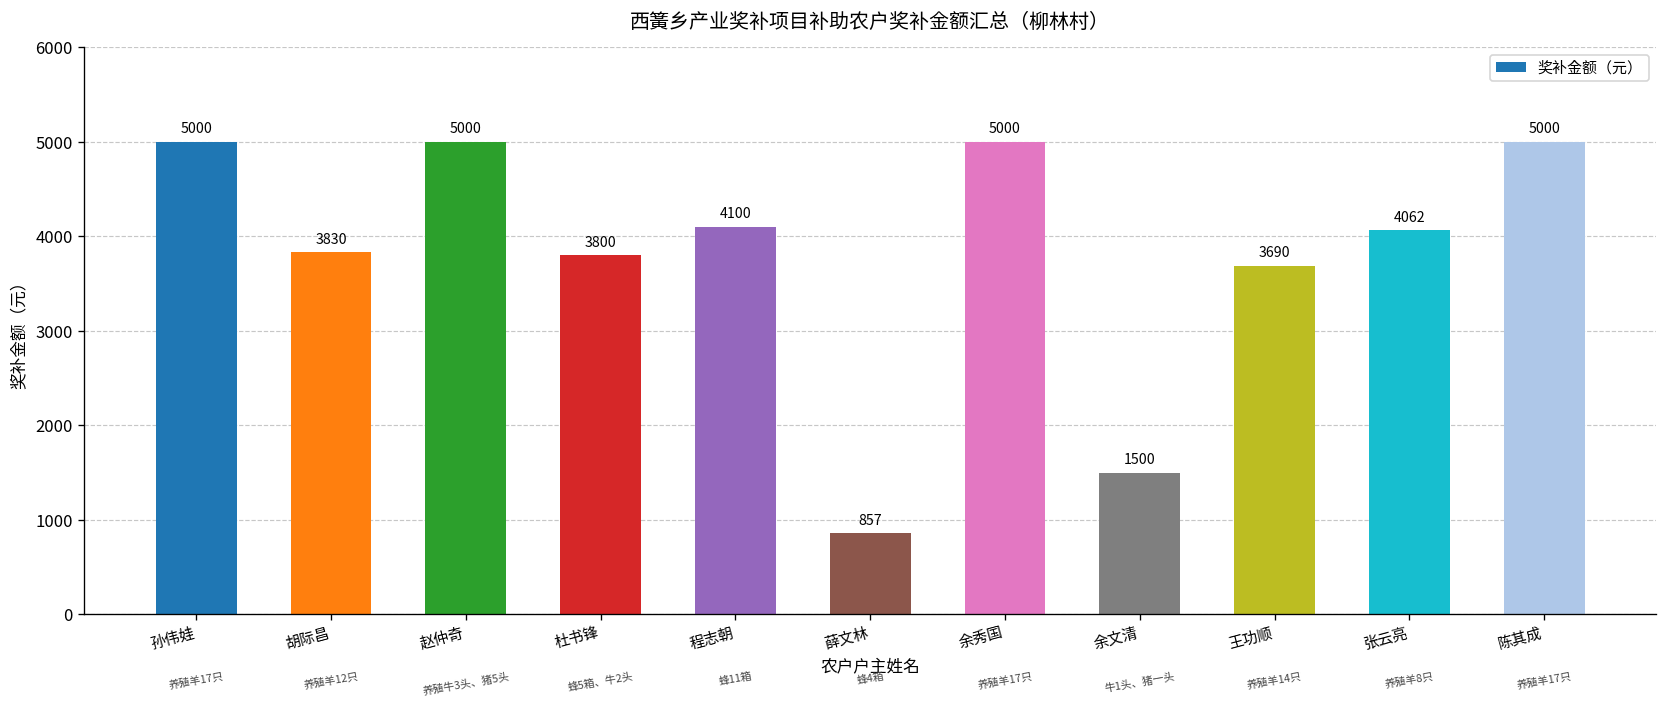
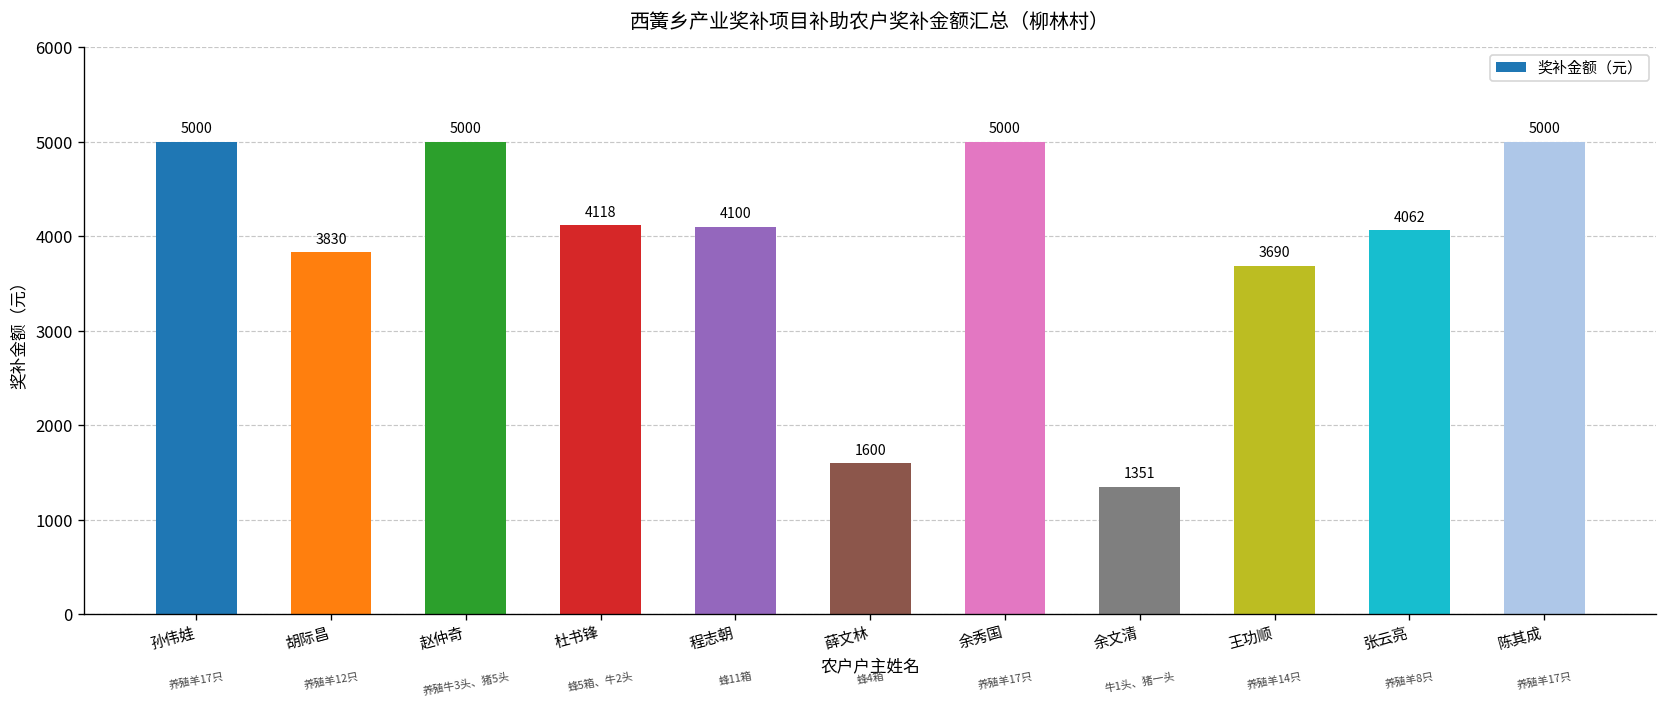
  {
    "孙伟娃": 5000,
    "胡际昌": 3830,
    "赵仲奇": 5000,
-   "杜书锋": 3800,
+   "杜书锋": 4118,
    "程志朝": 4100,
-   "薛文林": 857,
+   "薛文林": 1600,
    "余秀国": 5000,
-   "余文清": 1500,
+   "余文清": 1351,
    "王功顺": 3690,
    "张云亮": 4062,
    "陈其成": 5000
  }
